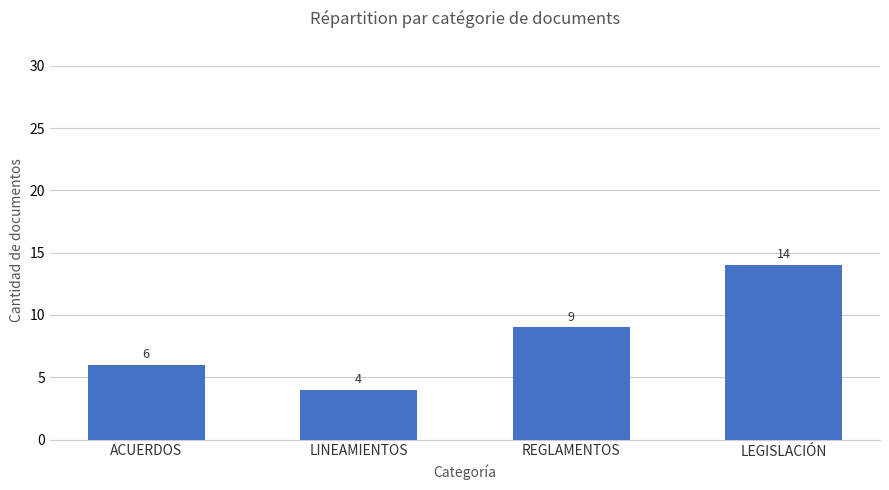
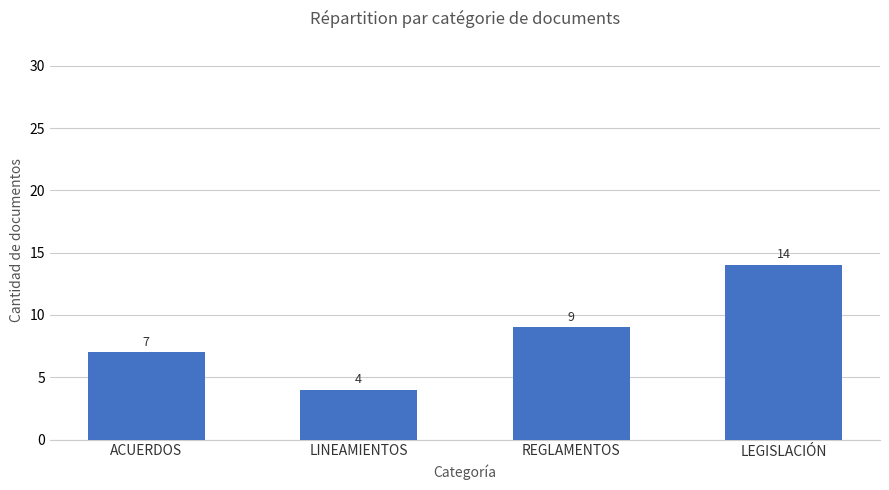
  {
-   "ACUERDOS": 6,
+   "ACUERDOS": 7,
    "LINEAMIENTOS": 4,
    "REGLAMENTOS": 9,
    "LEGISLACIÓN": 14
  }
